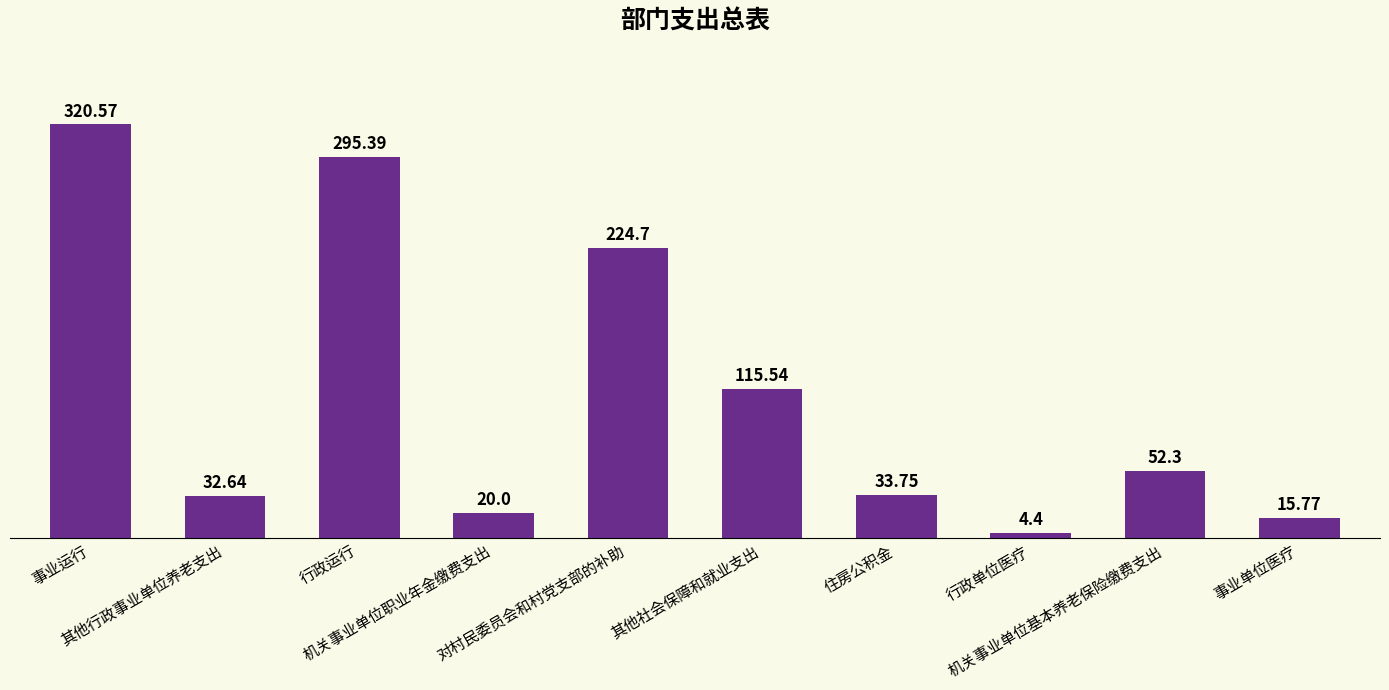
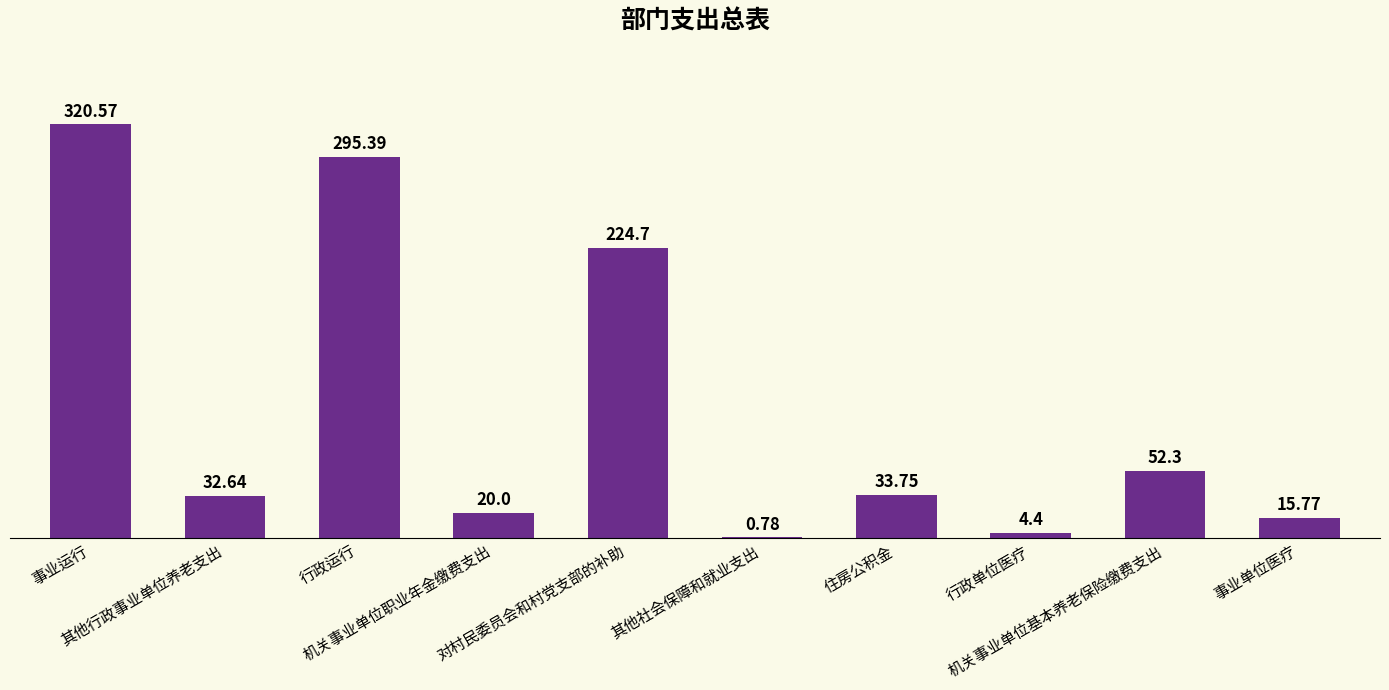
  {
    "事业运行": 320.57,
    "其他行政事业单位养老支出": 32.64,
    "行政运行": 295.39,
    "机关事业单位职业年金缴费支出": 20.0,
    "对村民委员会和村党支部的补助": 224.7,
-   "其他社会保障和就业支出": 115.54,
+   "其他社会保障和就业支出": 0.78,
    "住房公积金": 33.75,
    "行政单位医疗": 4.4,
    "机关事业单位基本养老保险缴费支出": 52.3,
    "事业单位医疗": 15.77
  }
